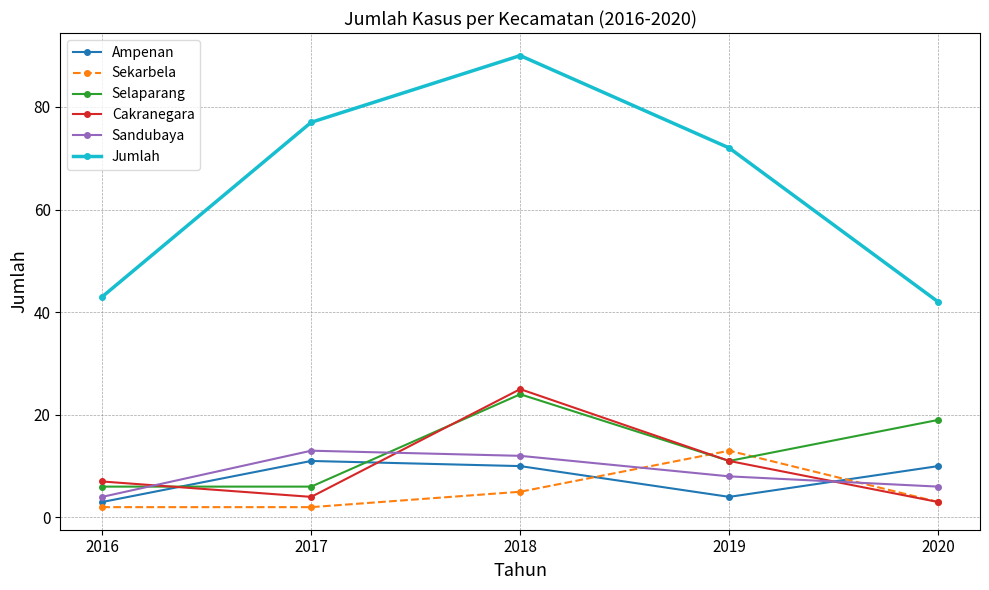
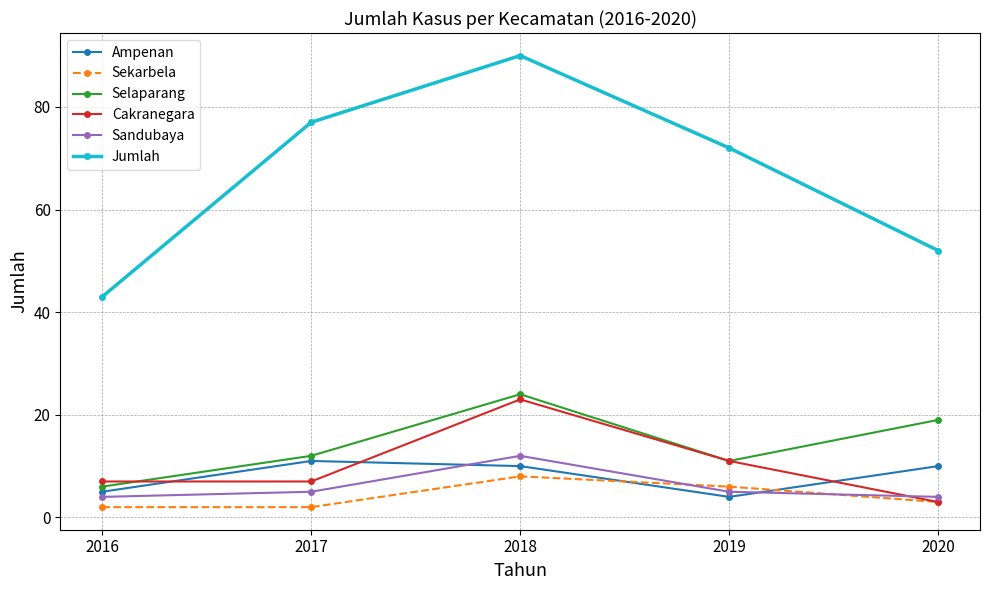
  {
    "Ampenan": {
-     "2016": 3,
+     "2016": 5,
      "2017": 11,
      "2018": 10,
      "2019": 4,
      "2020": 10
    },
    "Sekarbela": {
      "2016": 2,
      "2017": 2,
-     "2018": 5,
-     "2019": 13
+     "2018": 8,
+     "2019": 6
    },
    "Selaparang": {
      "2016": 6,
-     "2017": 6,
+     "2017": 12,
      "2018": 24,
      "2020": 19
    },
    "Cakranegara": {
      "2016": 7,
-     "2017": 4,
-     "2018": 25
+     "2017": 7,
+     "2018": 23
    },
    "Sandubaya": {
      "2016": 4,
-     "2017": 13,
+     "2017": 5,
      "2018": 12,
-     "2019": 8,
-     "2020": 6
+     "2019": 5,
+     "2020": 4
    },
    "Jumlah": {
      "2016": 43,
      "2017": 77,
      "2018": 90,
      "2019": 72,
-     "2020": 42
+     "2020": 52
    }
  }
